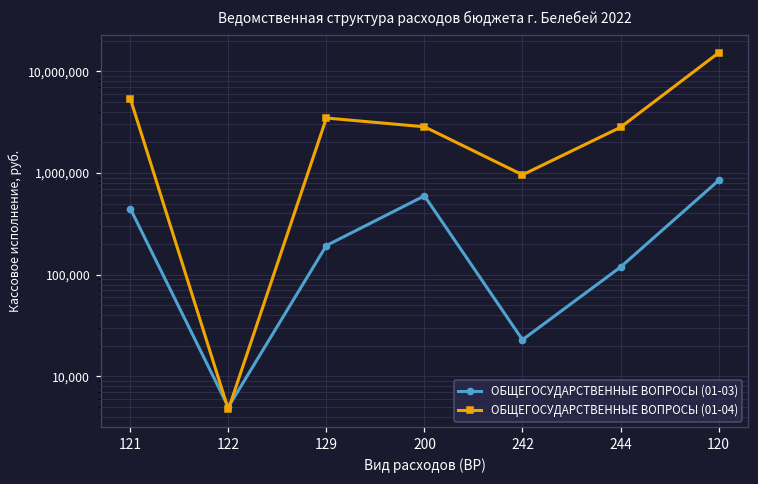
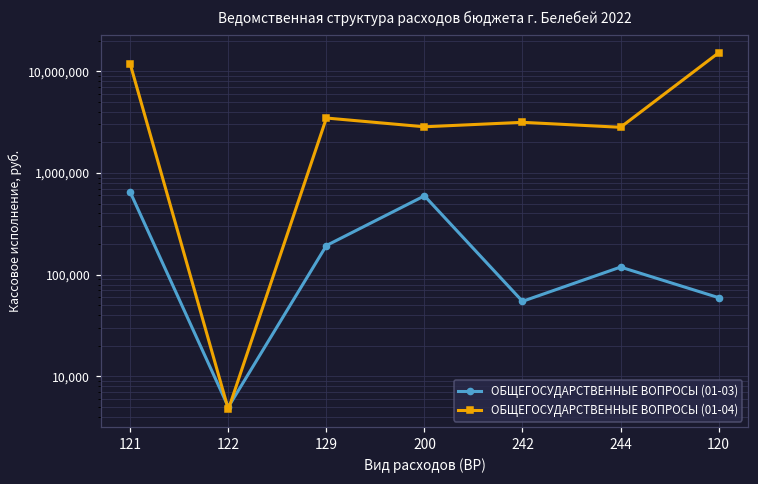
  {
    "ОБЩЕГОСУДАРСТВЕННЫЕ ВОПРОСЫ (01-03)": {
-     "121": "400,000",
+     "121": "600,000",
      "129": "190,000",
      "200": "600,000",
-     "242": "23,000",
+     "242": "50,000",
      "244": "120,000",
-     "120": "800,000"
+     "120": "60,000"
    },
    "ОБЩЕГОСУДАРСТВЕННЫЕ ВОПРОСЫ (01-04)": {
-     "121": "5,000,000",
+     "121": "12,000,000",
      "129": "3,500,000",
      "200": "2,800,000",
-     "242": "1,000,000",
+     "242": "3,100,000",
      "244": "2,800,000",
      "120": "15,000,000"
    }
  }
